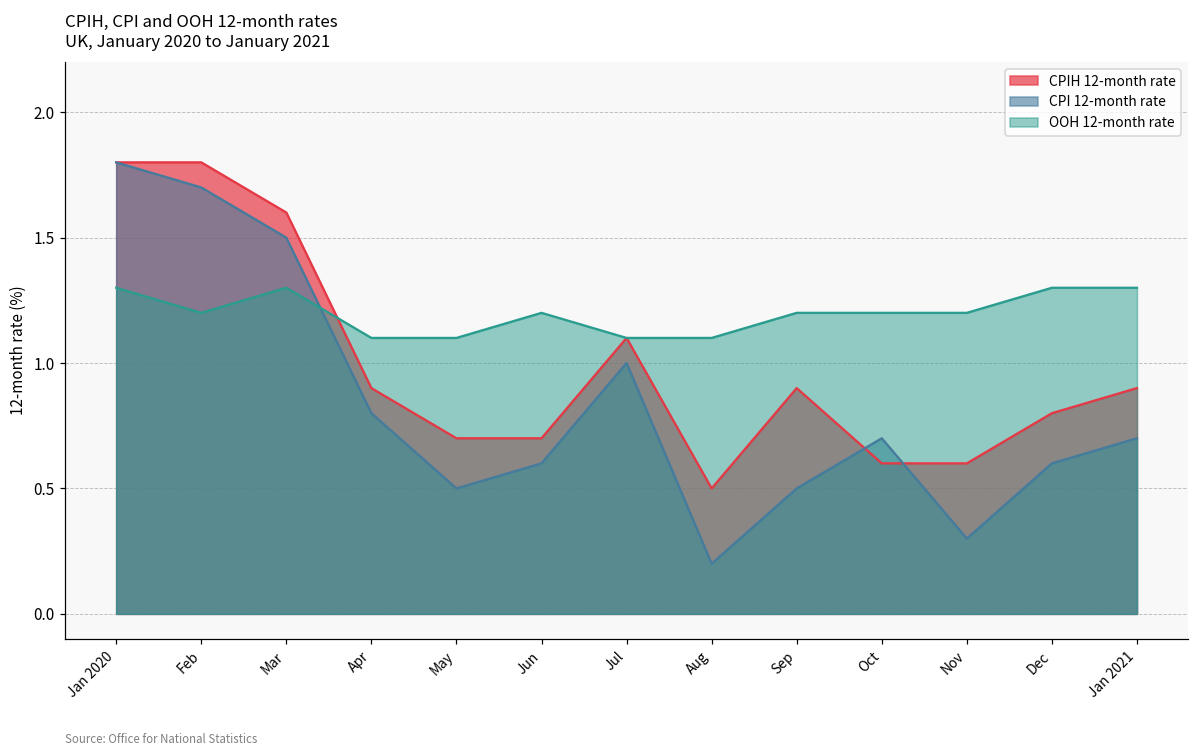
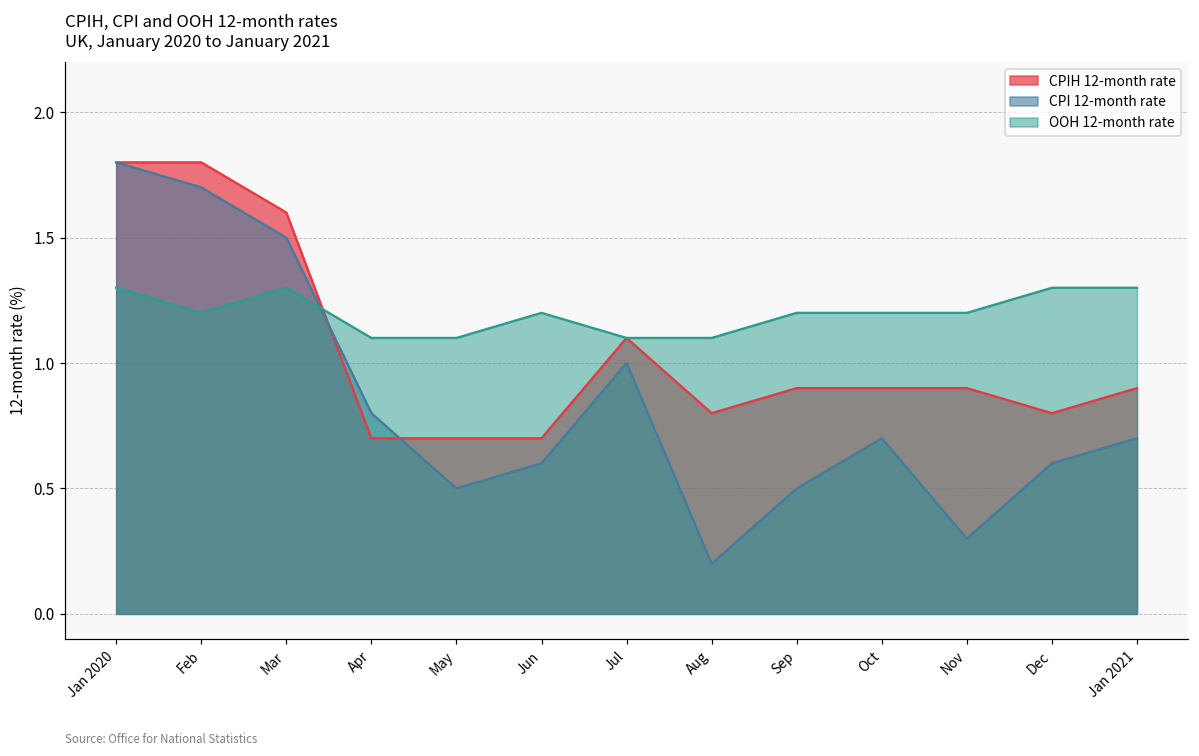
  {
    "CPIH 12-month rate": {
      "Feb": 1.8,
      "Mar": 1.6,
-     "Apr": 0.9,
+     "Apr": 0.7,
      "May": 0.7,
      "Jun": 0.7,
-     "Aug": 0.5,
+     "Aug": 0.8,
      "Sep": 0.9,
-     "Oct": 0.6,
-     "Nov": 0.6,
+     "Oct": 0.9,
+     "Nov": 0.9,
      "Dec": 0.8,
      "Jan 2021": 0.9
    }
  }
